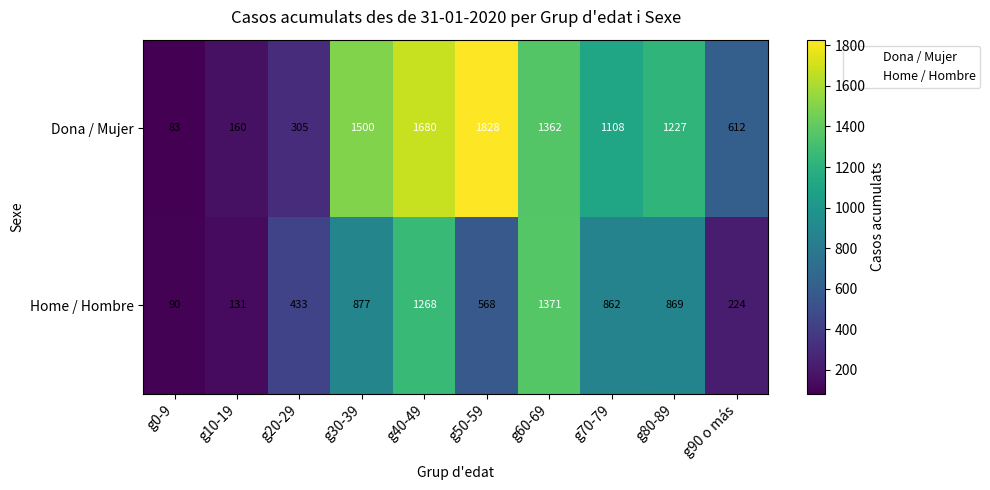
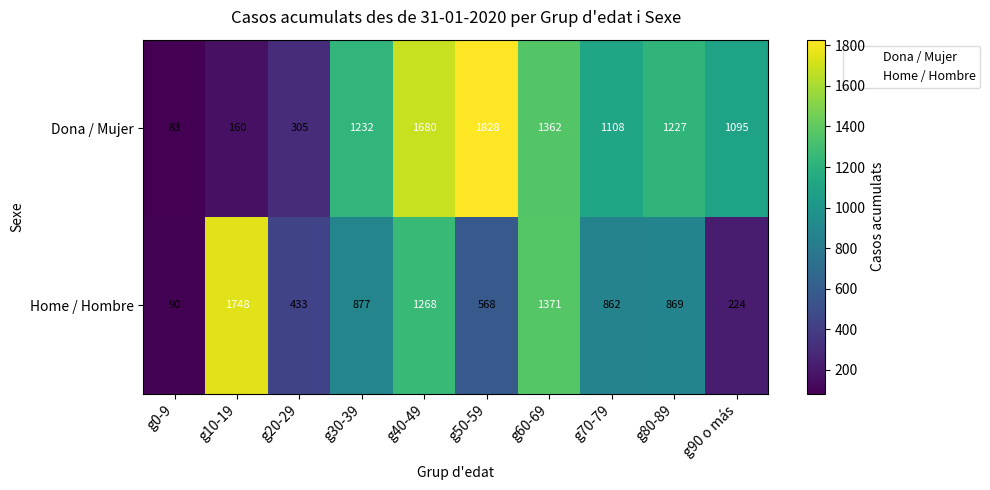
  {
    "Dona / Mujer": {
      "g0-9": 83,
      "g10-19": 160,
      "g20-29": 305,
-     "g30-39": 1500,
+     "g30-39": 1232,
      "g40-49": 1680,
      "g50-59": 1828,
      "g60-69": 1362,
      "g70-79": 1108,
      "g80-89": 1227,
-     "g90 o más": 612
+     "g90 o más": 1095
    },
    "Home / Hombre": {
      "g0-9": 90,
-     "g10-19": 131,
+     "g10-19": 1748,
      "g20-29": 433,
      "g30-39": 877,
      "g40-49": 1268,
      "g50-59": 568,
      "g60-69": 1371,
      "g70-79": 862,
      "g80-89": 869,
      "g90 o más": 224
    }
  }
